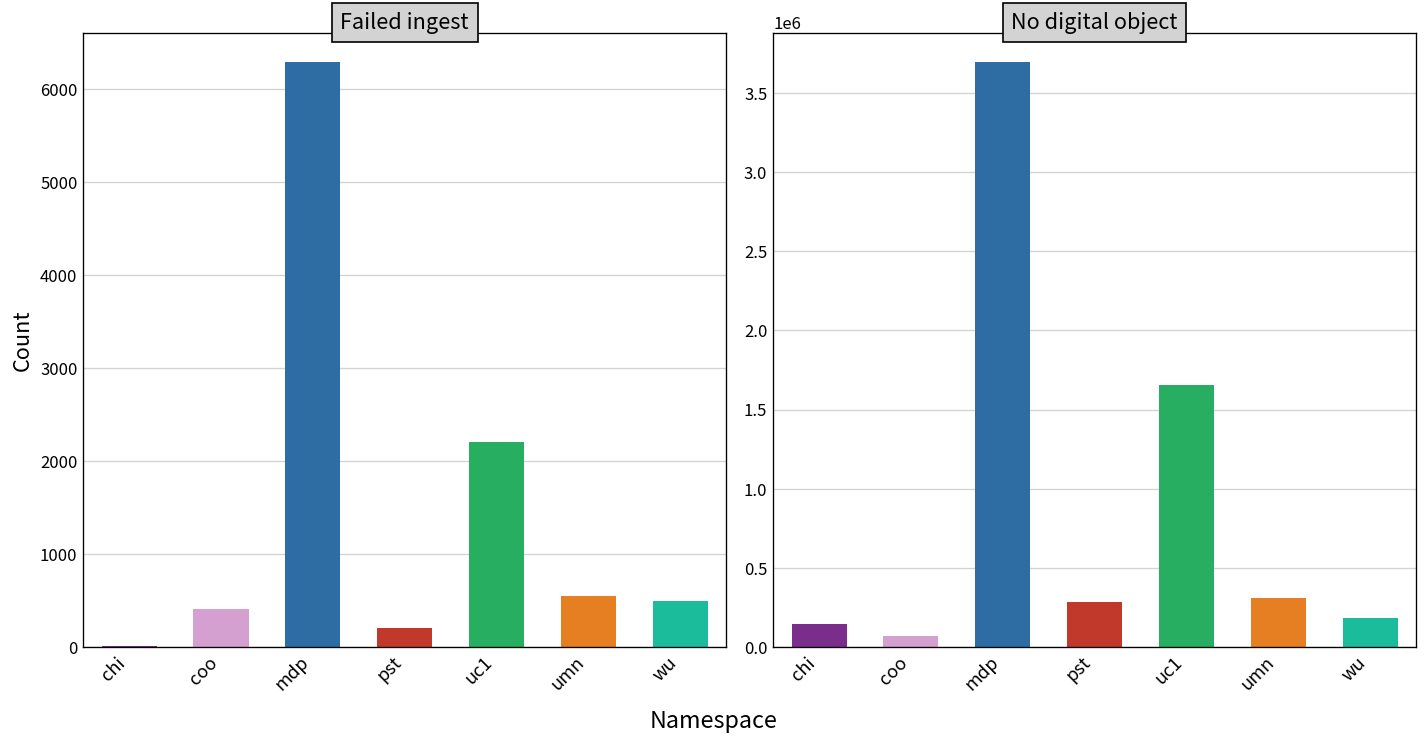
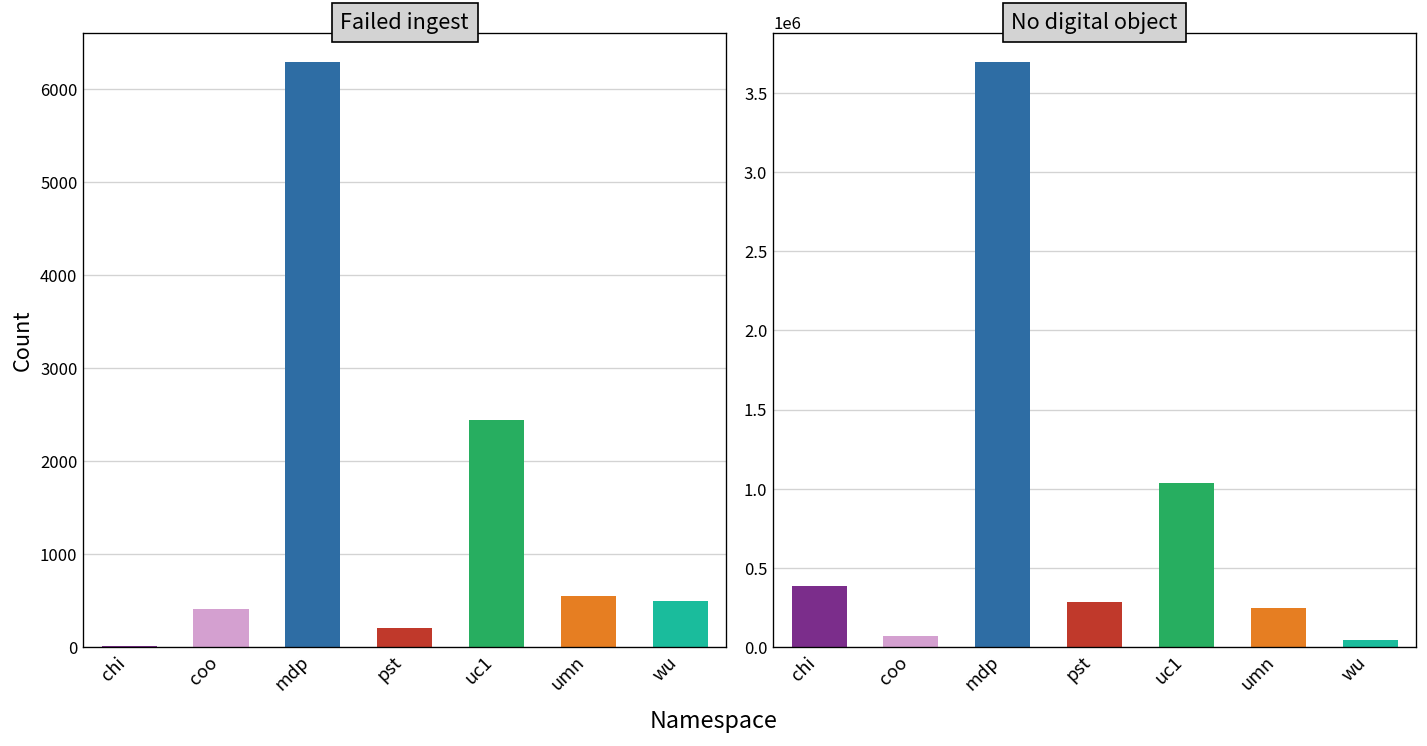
  {
    "Failed ingest": {
      "coo": 400,
      "mdp": 6300,
      "pst": 200,
-     "uc1": 2200,
+     "uc1": 2400,
      "umn": 600,
      "wu": 500
    },
    "No digital object": {
-     "chi": 150000,
+     "chi": 390000,
      "coo": 70000,
      "mdp": 3690000,
      "pst": 280000,
-     "uc1": 1660000,
-     "umn": 310000,
-     "wu": 180000
+     "uc1": 1040000,
+     "umn": 250000,
+     "wu": 50000
    }
  }
